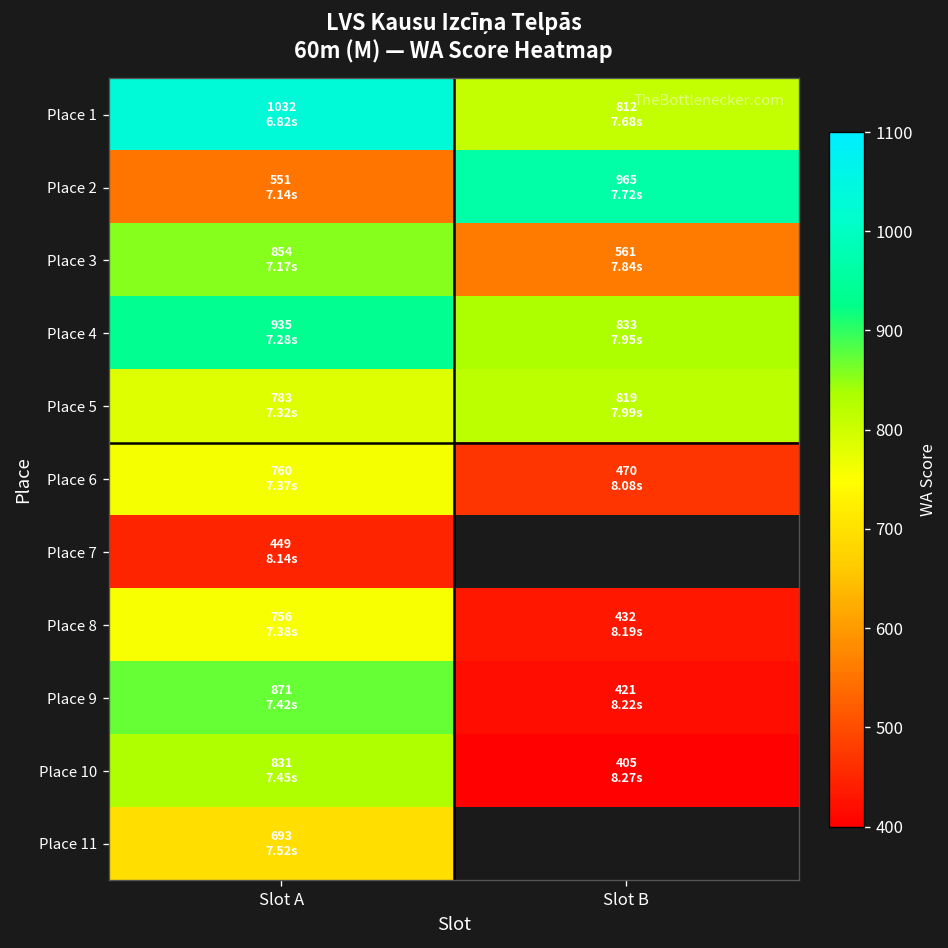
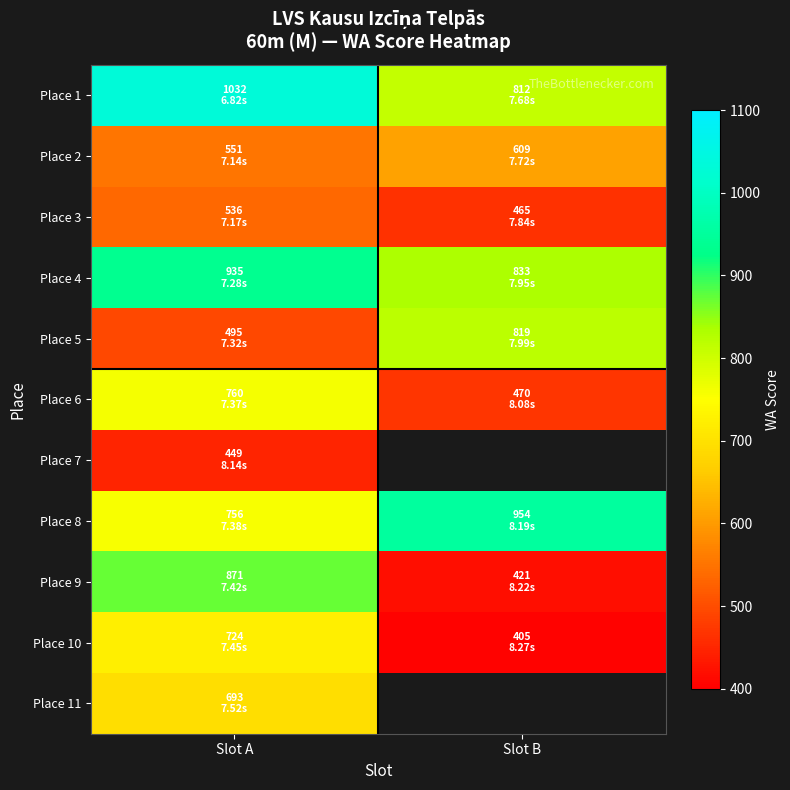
  {
    "Place 2": {
-     "Slot B": 965
+     "Slot B": 609
    },
    "Place 3": {
-     "Slot A": 854,
-     "Slot B": 561
+     "Slot A": 536,
+     "Slot B": 465
    },
    "Place 5": {
-     "Slot A": 783
+     "Slot A": 495
    },
    "Place 8": {
-     "Slot B": 432
+     "Slot B": 954
    },
    "Place 10": {
-     "Slot A": 831
+     "Slot A": 724
    }
  }
